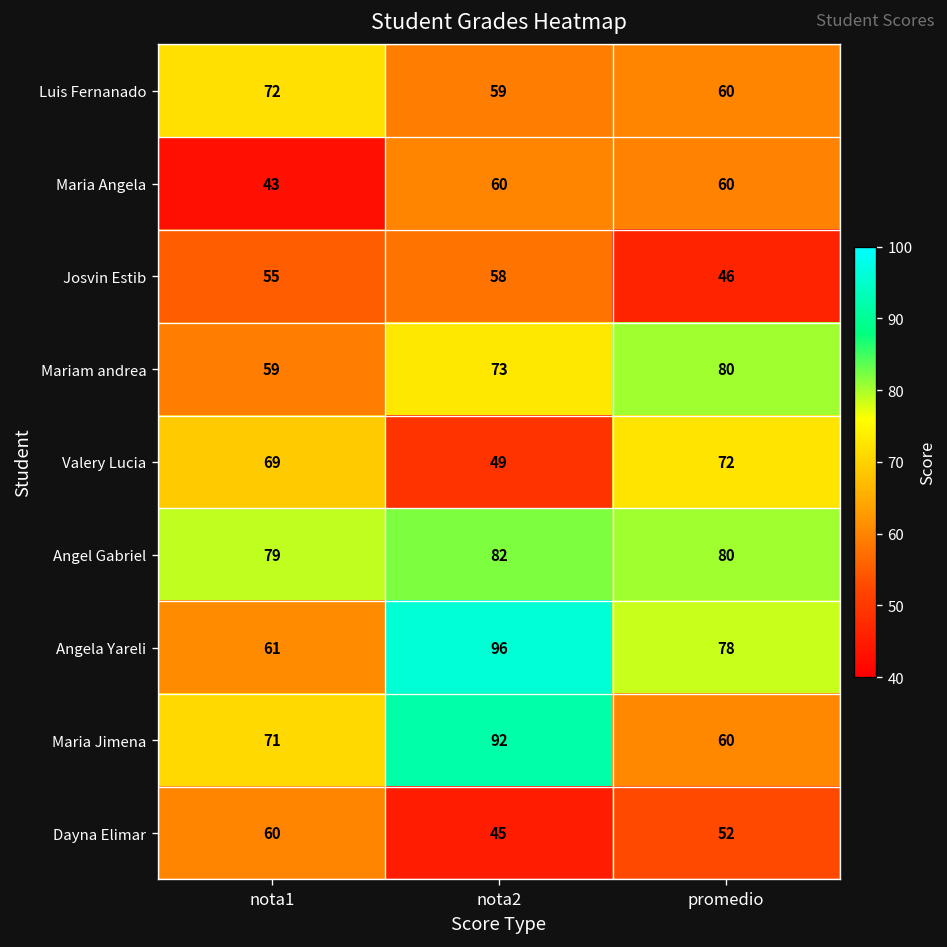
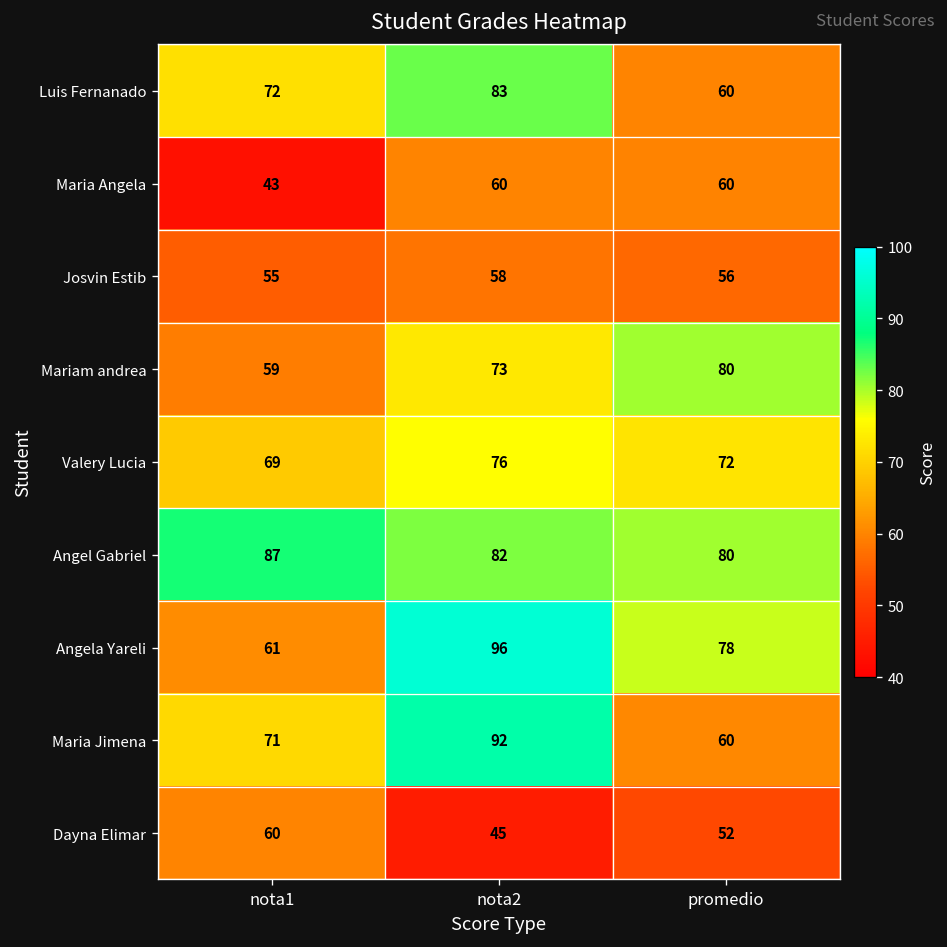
  {
    "Luis Fernanado": {
      "nota1": 72,
-     "nota2": 59,
+     "nota2": 83,
      "promedio": 60
    },
    "Maria Angela": {
      "nota1": 43,
      "nota2": 60,
      "promedio": 60
    },
    "Josvin Estib": {
      "nota1": 55,
      "nota2": 58,
-     "promedio": 46
+     "promedio": 56
    },
    "Mariam andrea": {
      "nota1": 59,
      "nota2": 73,
      "promedio": 80
    },
    "Valery Lucia": {
      "nota1": 69,
-     "nota2": 49,
+     "nota2": 76,
      "promedio": 72
    },
    "Angel Gabriel": {
-     "nota1": 79,
+     "nota1": 87,
      "nota2": 82,
      "promedio": 80
    },
    "Angela Yareli": {
      "nota1": 61,
      "nota2": 96,
      "promedio": 78
    },
    "Maria Jimena": {
      "nota1": 71,
      "nota2": 92,
      "promedio": 60
    },
    "Dayna Elimar": {
      "nota1": 60,
      "nota2": 45,
      "promedio": 52
    }
  }
